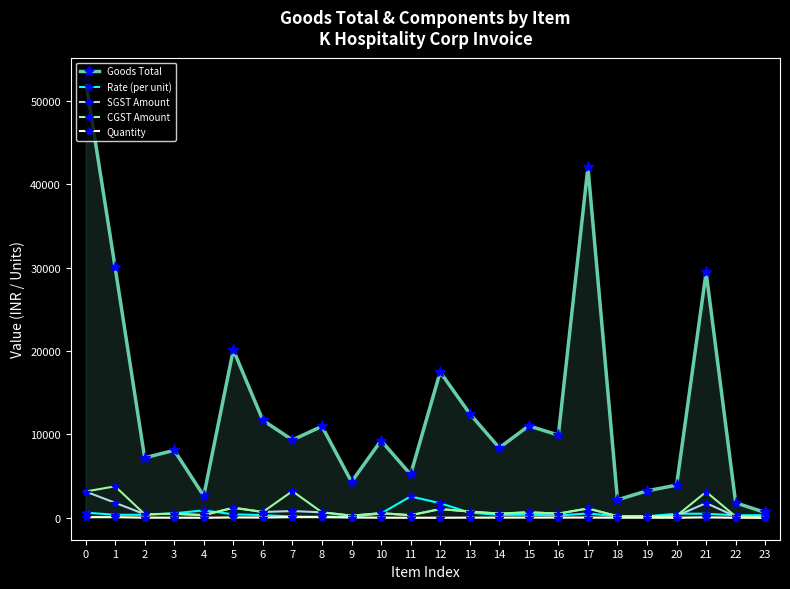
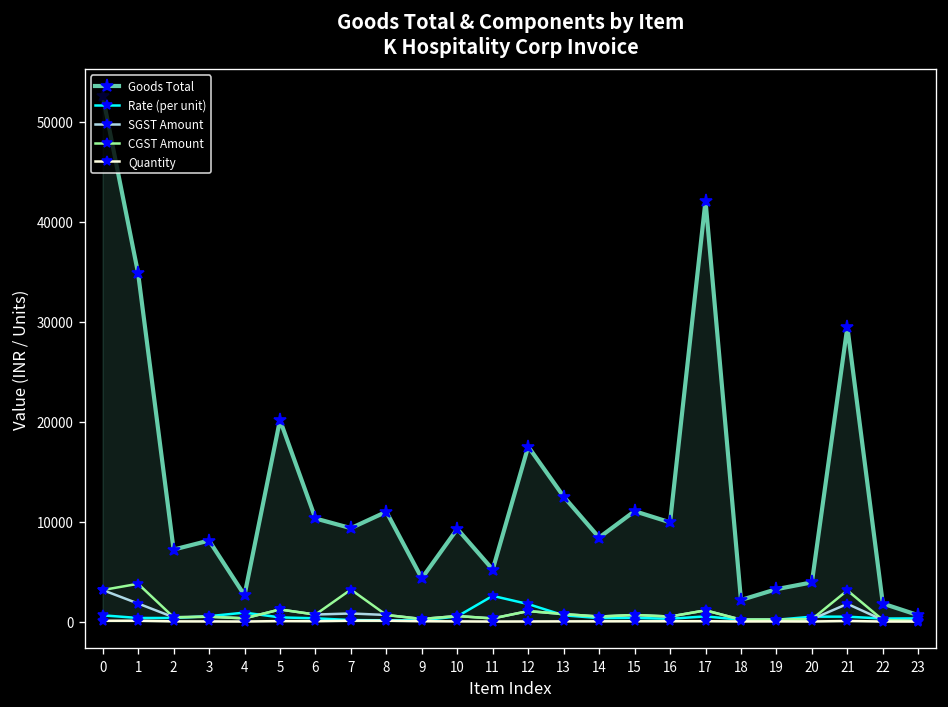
  {
    "Goods Total": {
-     "1": 30000,
+     "1": 35000,
      "2": 7000,
      "3": 8000,
      "4": 3000,
      "5": 20000,
-     "6": 12000,
+     "6": 10000,
      "7": 9000,
      "8": 11000,
      "9": 4000,
      "10": 9000,
      "11": 5000,
      "12": 18000,
      "13": 13000,
      "14": 8000,
      "15": 11000,
      "16": 10000,
      "17": 42000,
      "18": 2000,
      "19": 3000,
      "20": 4000,
      "21": 29000,
      "22": 2000,
      "23": 1000
    },
    "Rate (per unit)": {
      "0": 1000,
      "4": 1000,
      "5": 0,
      "11": 3000,
      "12": 2000,
      "17": 1000,
      "21": 0
    },
    "SGST Amount": {
      "1": 2000,
      "7": 1000,
      "21": 2000
    },
    "CGST Amount": {
      "1": 4000,
      "7": 3000,
      "21": 3000
    },
    "Quantity": {
      "0": 0,
      "2": 0,
      "3": 0,
      "4": 0,
      "5": 0,
      "10": 0,
      "11": 0,
      "12": 0,
      "13": 0,
      "14": 0,
      "15": 0,
      "17": 0,
      "21": 0
    }
  }
